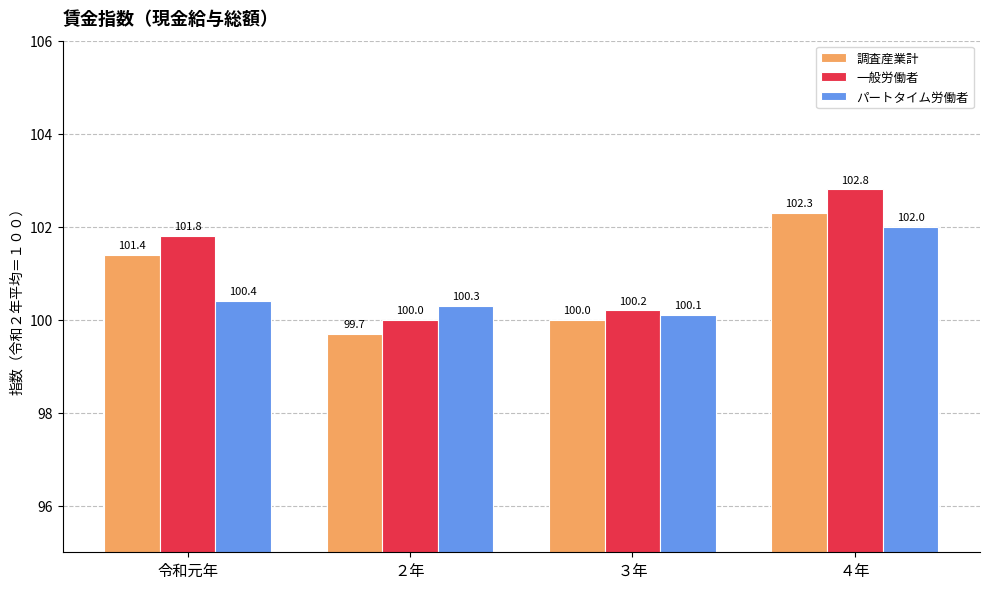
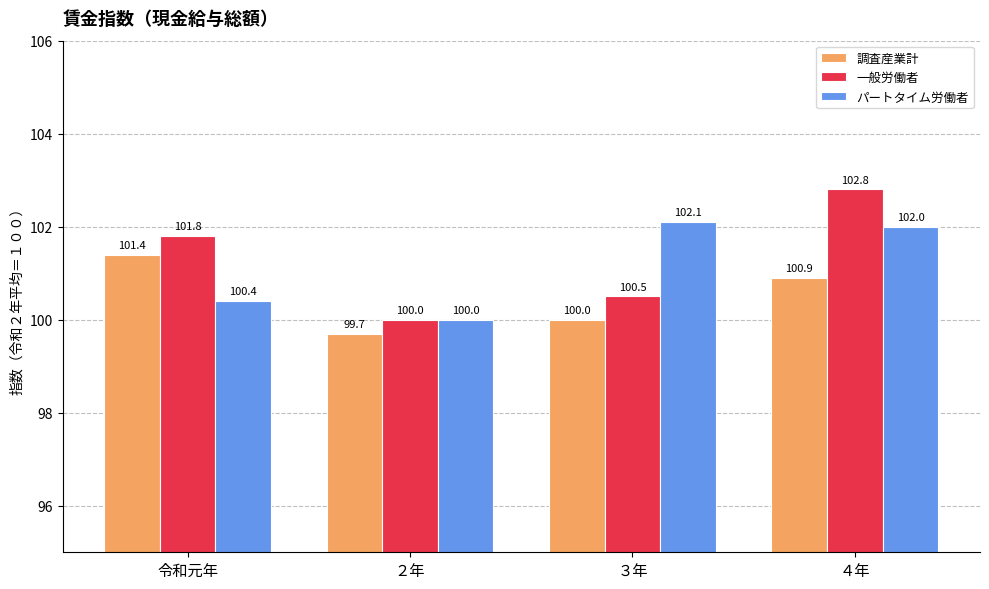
  {
    "調査産業計": {
      "令和元年": 101.4,
      "２年": 99.7,
      "３年": 100.0,
-     "４年": 102.3
+     "４年": 100.9
    },
    "一般労働者": {
      "令和元年": 101.8,
      "２年": 100.0,
-     "３年": 100.2,
+     "３年": 100.5,
      "４年": 102.8
    },
    "パートタイム労働者": {
      "令和元年": 100.4,
-     "２年": 100.3,
-     "３年": 100.1,
+     "２年": 100.0,
+     "３年": 102.1,
      "４年": 102.0
    }
  }
